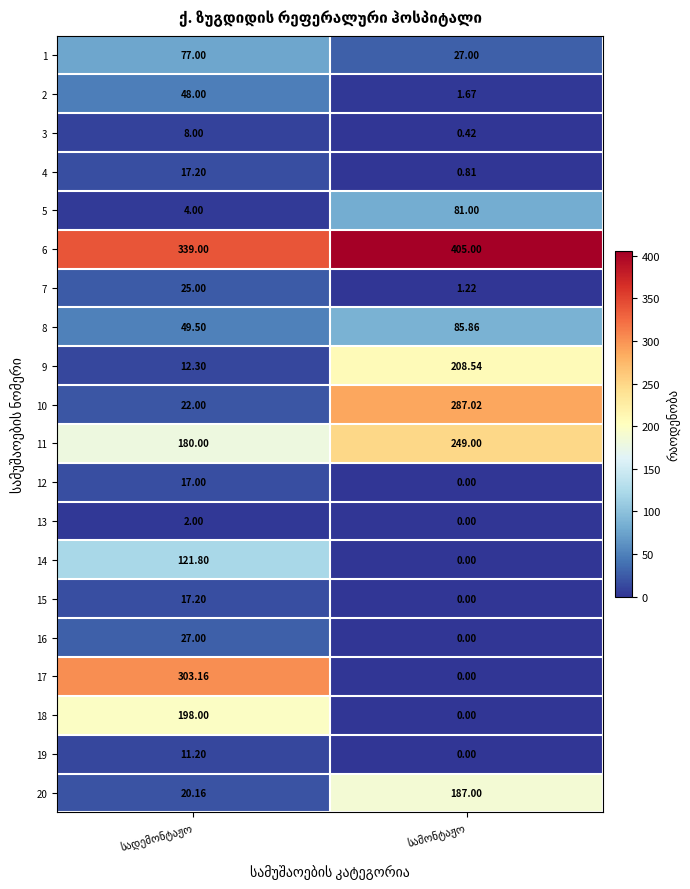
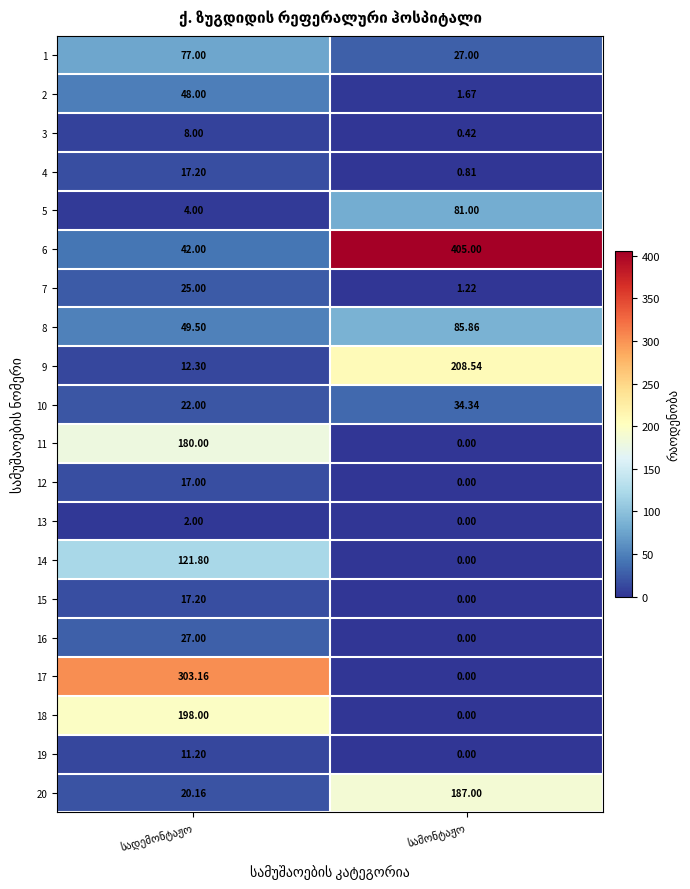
  {
    "1": {
      "სადემონტაჟო": 77.00,
      "სამონტაჟო": 27.00
    },
    "2": {
      "სადემონტაჟო": 48.00,
      "სამონტაჟო": 1.67
    },
    "3": {
      "სადემონტაჟო": 8.00,
      "სამონტაჟო": 0.42
    },
    "4": {
      "სადემონტაჟო": 17.20,
      "სამონტაჟო": 0.81
    },
    "5": {
      "სადემონტაჟო": 4.00,
      "სამონტაჟო": 81.00
    },
    "6": {
-     "სადემონტაჟო": 339.00,
+     "სადემონტაჟო": 42.00,
      "სამონტაჟო": 405.00
    },
    "7": {
      "სადემონტაჟო": 25.00,
      "სამონტაჟო": 1.22
    },
    "8": {
      "სადემონტაჟო": 49.50,
      "სამონტაჟო": 85.86
    },
    "9": {
      "სადემონტაჟო": 12.30,
      "სამონტაჟო": 208.54
    },
    "10": {
      "სადემონტაჟო": 22.00,
-     "სამონტაჟო": 287.02
+     "სამონტაჟო": 34.34
    },
    "11": {
      "სადემონტაჟო": 180.00,
-     "სამონტაჟო": 249.00
+     "სამონტაჟო": 0.00
    },
    "12": {
      "სადემონტაჟო": 17.00,
      "სამონტაჟო": 0.00
    },
    "13": {
      "სადემონტაჟო": 2.00,
      "სამონტაჟო": 0.00
    },
    "14": {
      "სადემონტაჟო": 121.80,
      "სამონტაჟო": 0.00
    },
    "15": {
      "სადემონტაჟო": 17.20,
      "სამონტაჟო": 0.00
    },
    "16": {
      "სადემონტაჟო": 27.00,
      "სამონტაჟო": 0.00
    },
    "17": {
      "სადემონტაჟო": 303.16,
      "სამონტაჟო": 0.00
    },
    "18": {
      "სადემონტაჟო": 198.00,
      "სამონტაჟო": 0.00
    },
    "19": {
      "სადემონტაჟო": 11.20,
      "სამონტაჟო": 0.00
    },
    "20": {
      "სადემონტაჟო": 20.16,
      "სამონტაჟო": 187.00
    }
  }
